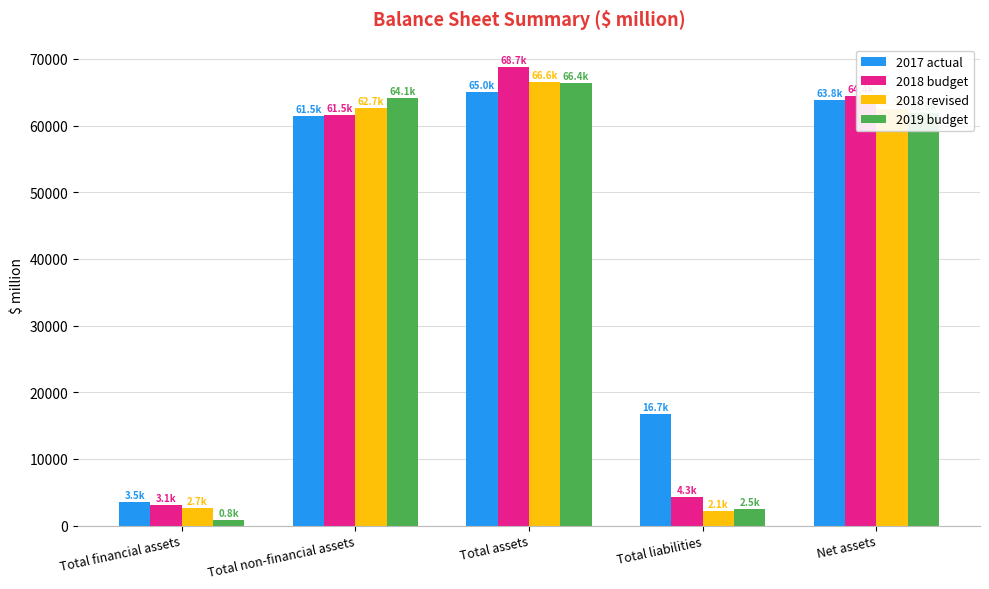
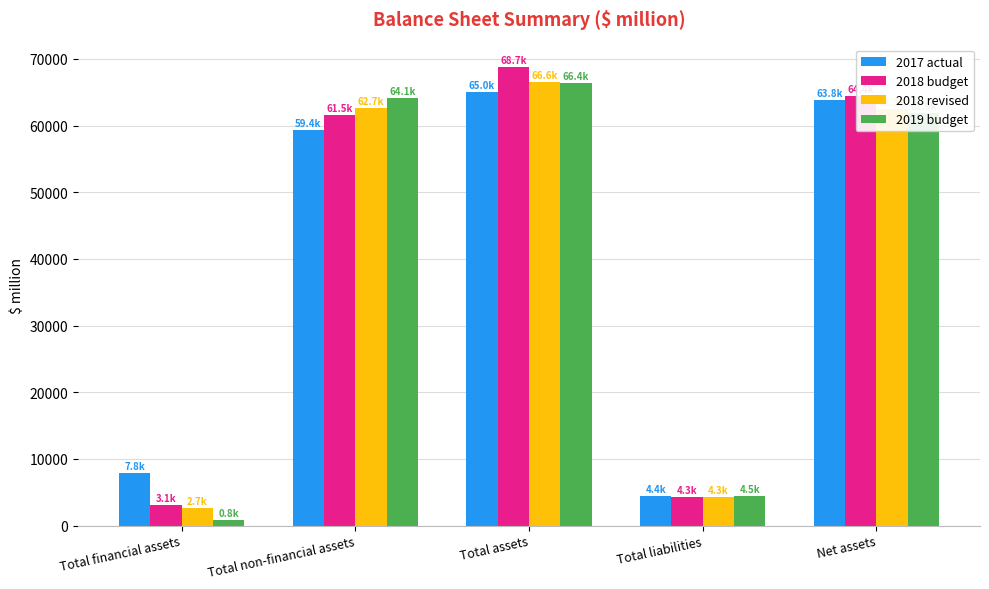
  {
    "2017 actual": {
-     "Total financial assets": "3.5k",
-     "Total non-financial assets": "61.5k",
+     "Total financial assets": "7.8k",
+     "Total non-financial assets": "59.4k",
      "Total assets": "65.0k",
-     "Total liabilities": "16.7k",
+     "Total liabilities": "4.4k",
      "Net assets": "63.8k"
    },
    "2018 budget": {
      "Total financial assets": "3.1k",
      "Total non-financial assets": "61.5k",
      "Total assets": "68.7k",
      "Total liabilities": "4.3k"
    },
    "2018 revised": {
      "Total financial assets": "2.7k",
      "Total non-financial assets": "62.7k",
      "Total assets": "66.6k",
-     "Total liabilities": "2.1k"
+     "Total liabilities": "4.3k"
    },
    "2019 budget": {
      "Total financial assets": "0.8k",
      "Total non-financial assets": "64.1k",
      "Total assets": "66.4k",
-     "Total liabilities": "2.5k"
+     "Total liabilities": "4.5k"
    }
  }
